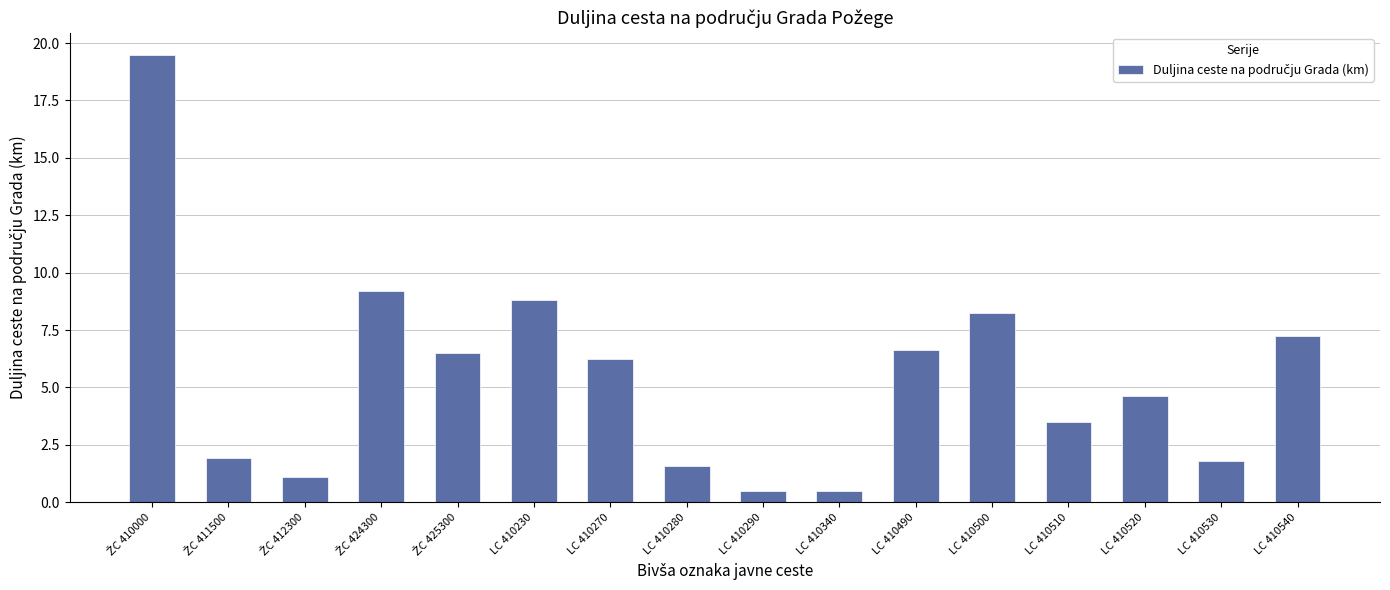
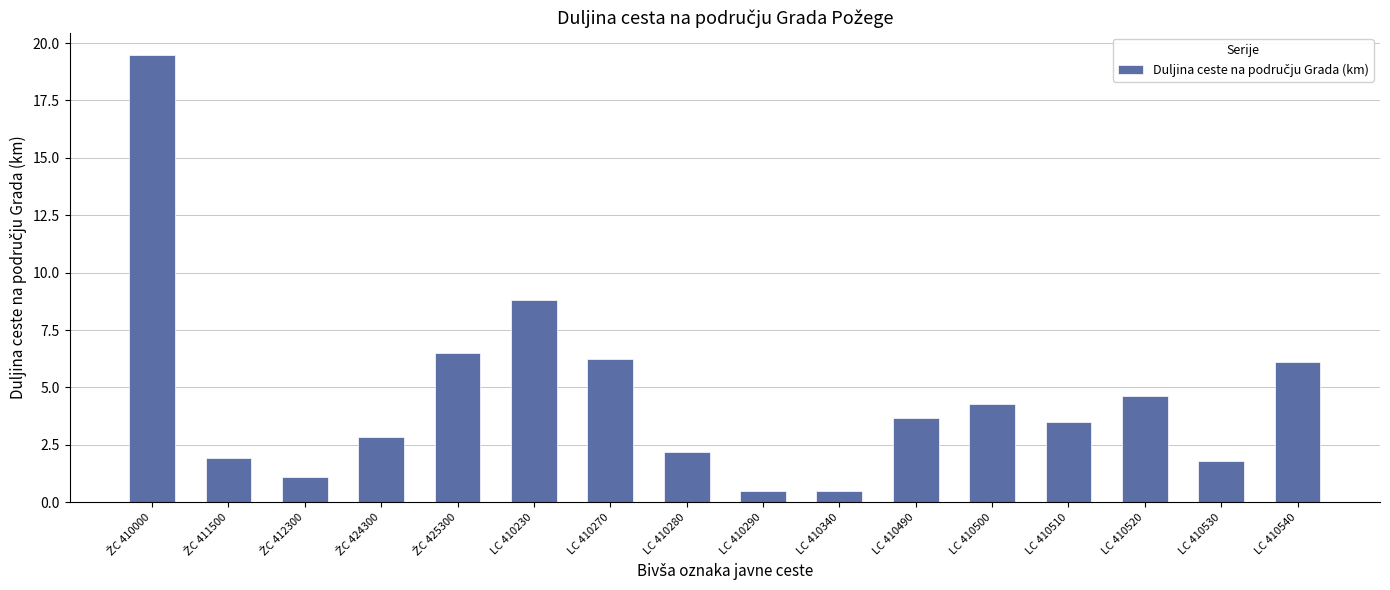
  {
    "ŽC 410000": 19.5,
    "ŽC 411500": 2.0,
    "ŽC 412300": 1.1,
-   "ŽC 424300": 9.2,
+   "ŽC 424300": 2.9,
    "ŽC 425300": 6.5,
    "LC 410230": 8.8,
    "LC 410270": 6.2,
-   "LC 410280": 1.6,
+   "LC 410280": 2.2,
    "LC 410290": 0.5,
    "LC 410340": 0.5,
-   "LC 410490": 6.6,
-   "LC 410500": 8.3,
+   "LC 410490": 3.7,
+   "LC 410500": 4.3,
    "LC 410510": 3.5,
    "LC 410520": 4.6,
    "LC 410530": 1.8,
-   "LC 410540": 7.3
+   "LC 410540": 6.1
  }
